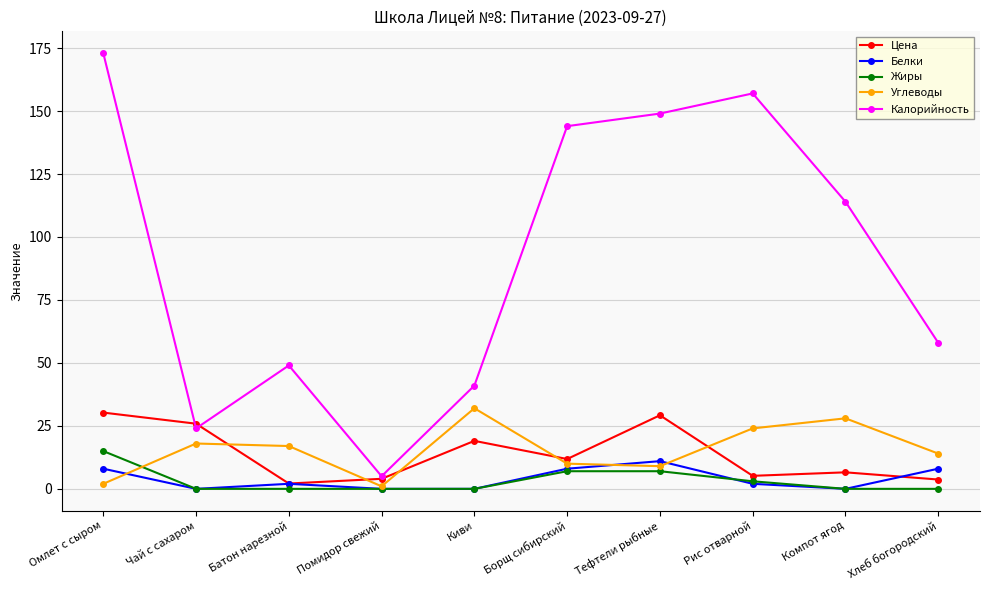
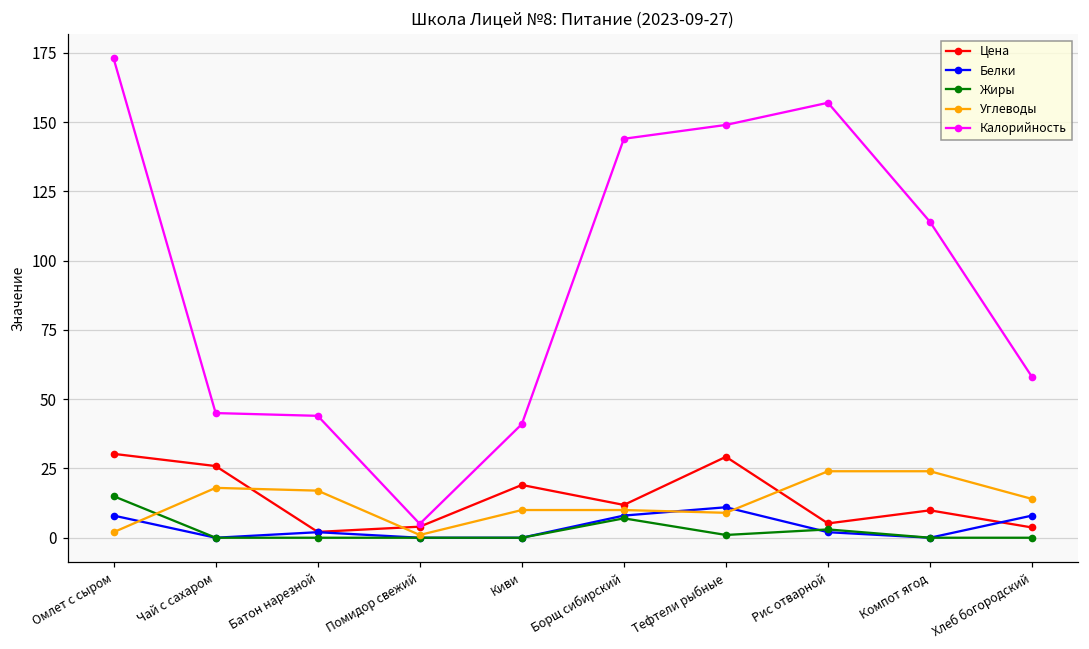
  {
    "Цена": {
      "Омлет с сыром": 30,
      "Чай с сахаром": 26,
      "Киви": 19,
      "Борщ сибирский": 12,
      "Тефтели рыбные": 29,
      "Рис отварной": 5,
-     "Компот ягод": 7,
+     "Компот ягод": 10,
      "Хлеб богородский": 4
    },
    "Белки": {
      "Омлет с сыром": 8,
      "Тефтели рыбные": 11,
      "Хлеб богородский": 8
    },
    "Жиры": {
      "Омлет с сыром": 15,
      "Батон нарезной": 0,
-     "Тефтели рыбные": 7,
+     "Тефтели рыбные": 1,
      "Хлеб богородский": 0
    },
    "Углеводы": {
      "Омлет с сыром": 2,
      "Чай с сахаром": 18,
      "Батон нарезной": 17,
      "Помидор свежий": 1,
-     "Киви": 32,
+     "Киви": 10,
      "Борщ сибирский": 10,
      "Тефтели рыбные": 9,
      "Рис отварной": 24,
-     "Компот ягод": 28,
+     "Компот ягод": 24,
      "Хлеб богородский": 14
    },
    "Калорийность": {
      "Омлет с сыром": 173,
-     "Чай с сахаром": 24,
-     "Батон нарезной": 49,
+     "Чай с сахаром": 45,
+     "Батон нарезной": 44,
      "Киви": 41,
      "Борщ сибирский": 144,
      "Тефтели рыбные": 149,
      "Рис отварной": 157,
      "Компот ягод": 114,
      "Хлеб богородский": 58
    }
  }
